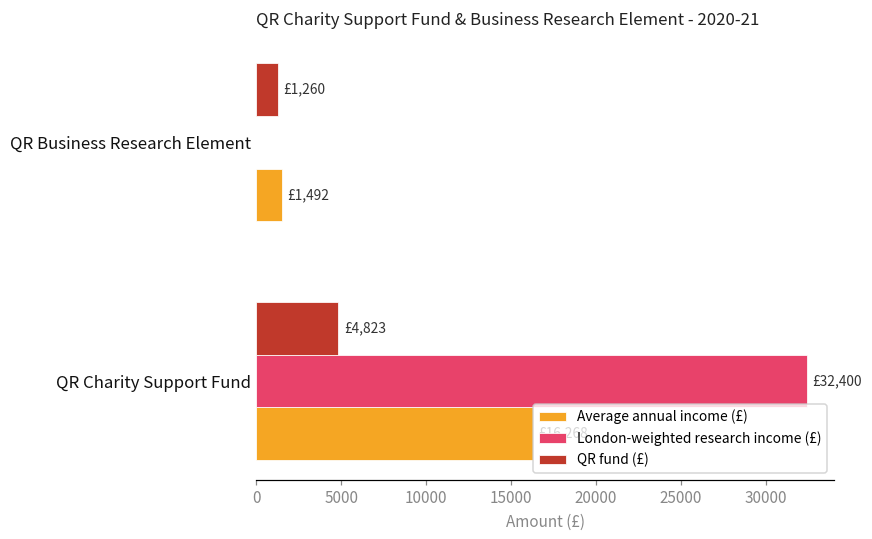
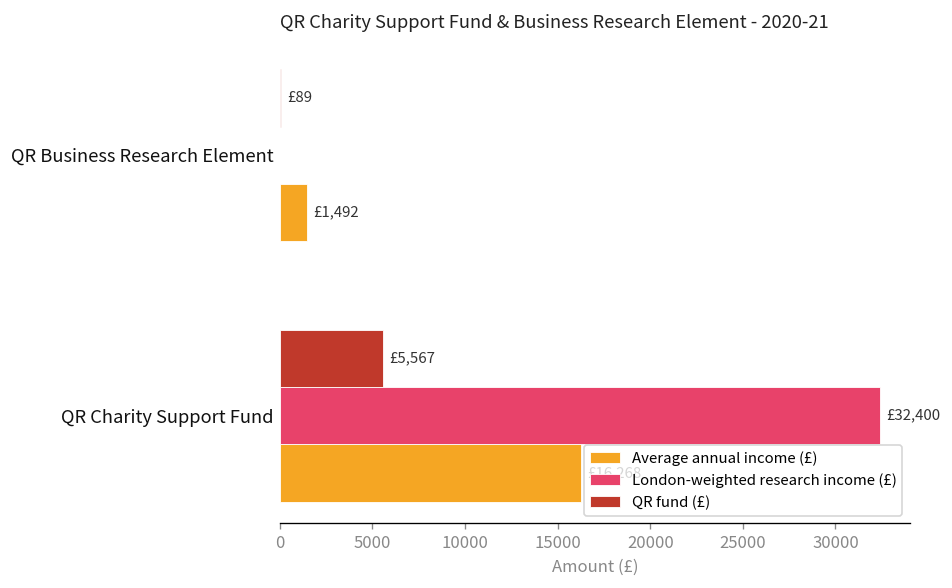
  {
    "Average annual income (£)": {
      "QR Business Research Element": "£1,492"
    },
    "London-weighted research income (£)": {
      "QR Charity Support Fund": "£32,400"
    },
    "QR fund (£)": {
-     "QR Business Research Element": "£1,260",
-     "QR Charity Support Fund": "£4,823"
+     "QR Business Research Element": "£89",
+     "QR Charity Support Fund": "£5,567"
    }
  }
